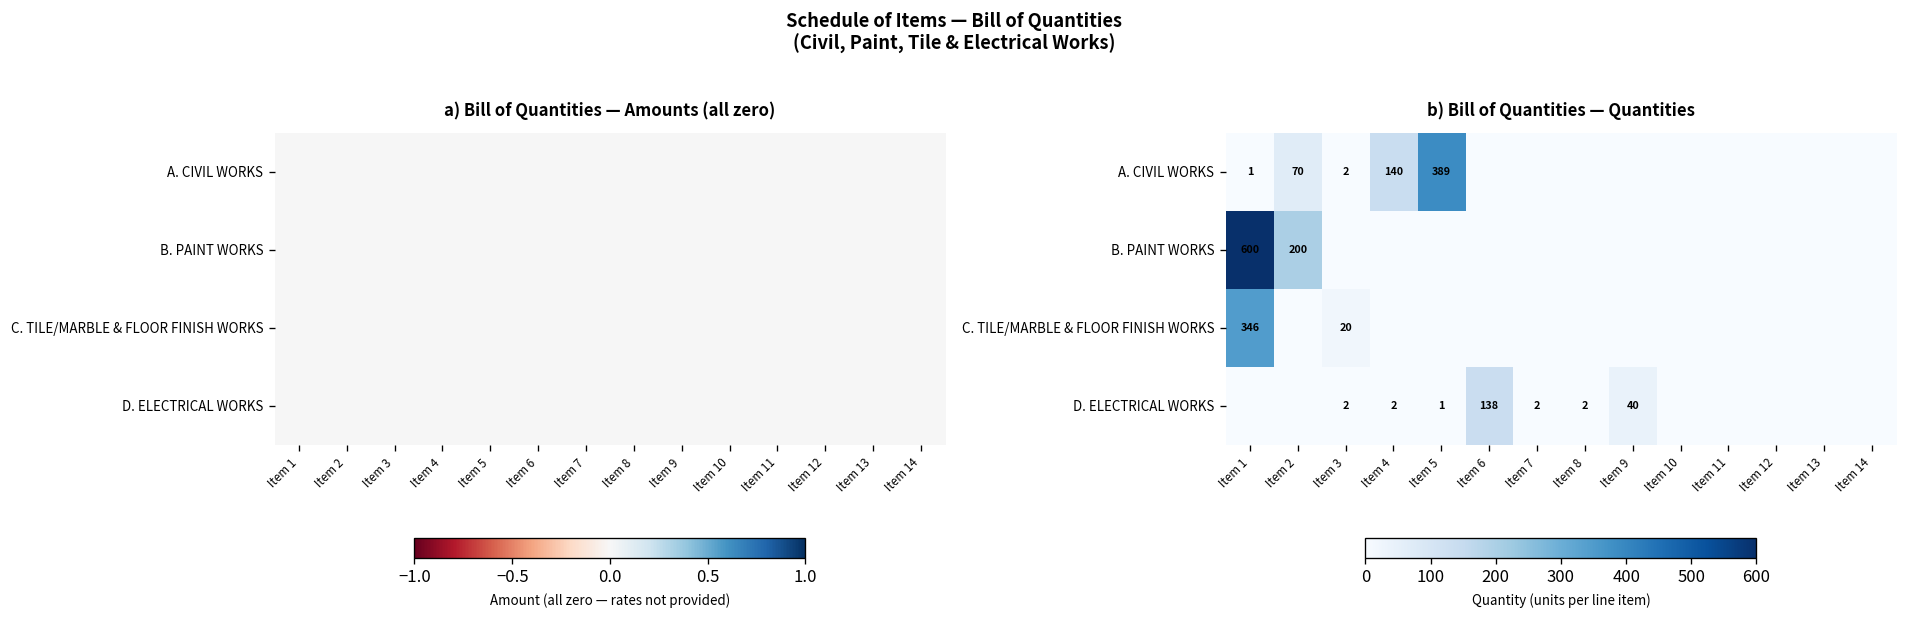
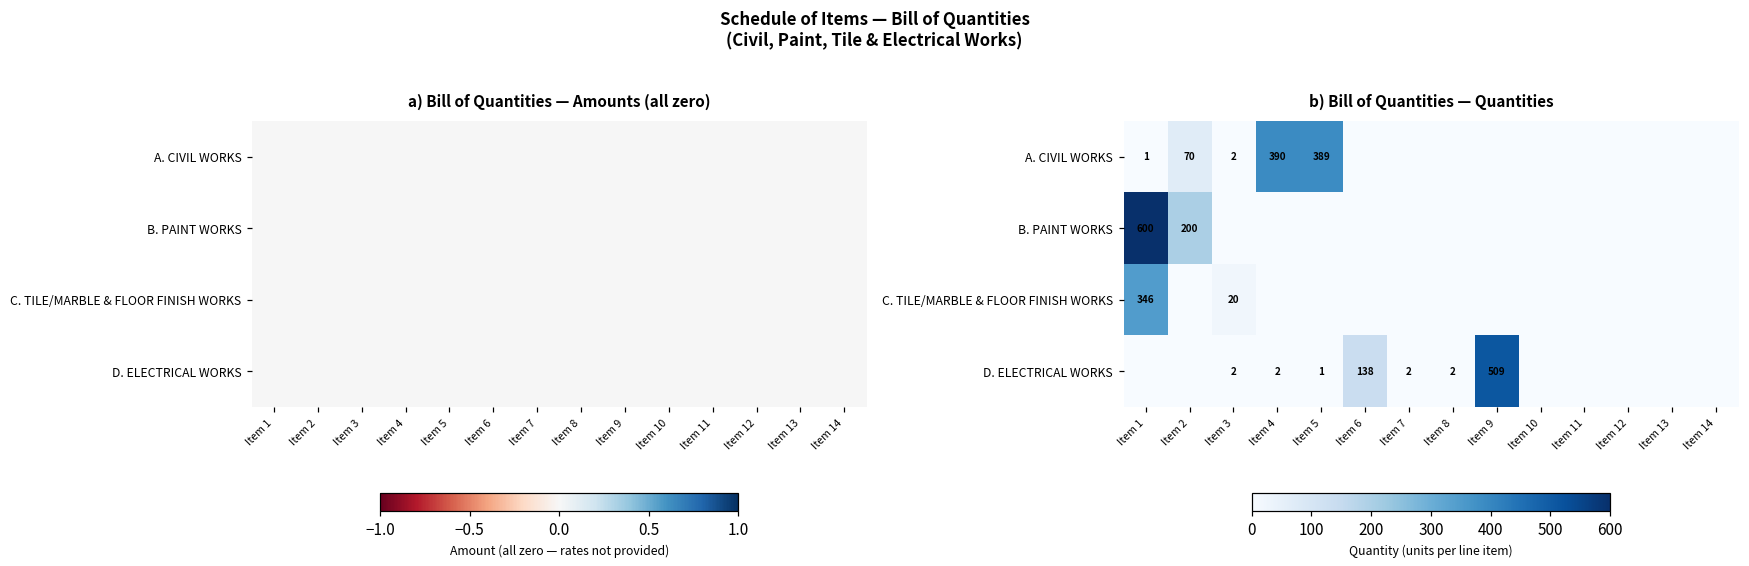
  {
    "b) Bill of Quantities — Quantities": {
      "A. CIVIL WORKS": {
        "Item 1": 1,
        "Item 2": 70,
        "Item 3": 2,
-       "Item 4": 140,
+       "Item 4": 390,
        "Item 5": 389
      },
      "B. PAINT WORKS": {
        "Item 1": 600,
        "Item 2": 200
      },
      "C. TILE/MARBLE & FLOOR FINISH WORKS": {
        "Item 1": 346,
        "Item 3": 20
      },
      "D. ELECTRICAL WORKS": {
        "Item 3": 2,
        "Item 4": 2,
        "Item 5": 1,
        "Item 6": 138,
        "Item 7": 2,
        "Item 8": 2,
-       "Item 9": 40
+       "Item 9": 509
      }
    }
  }
